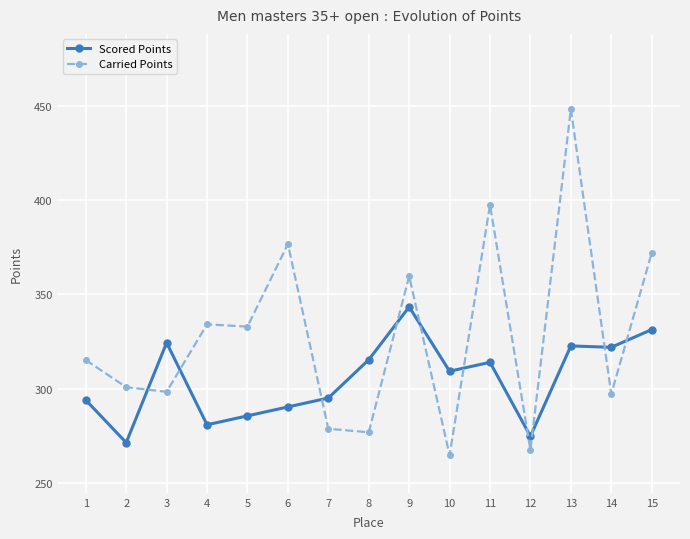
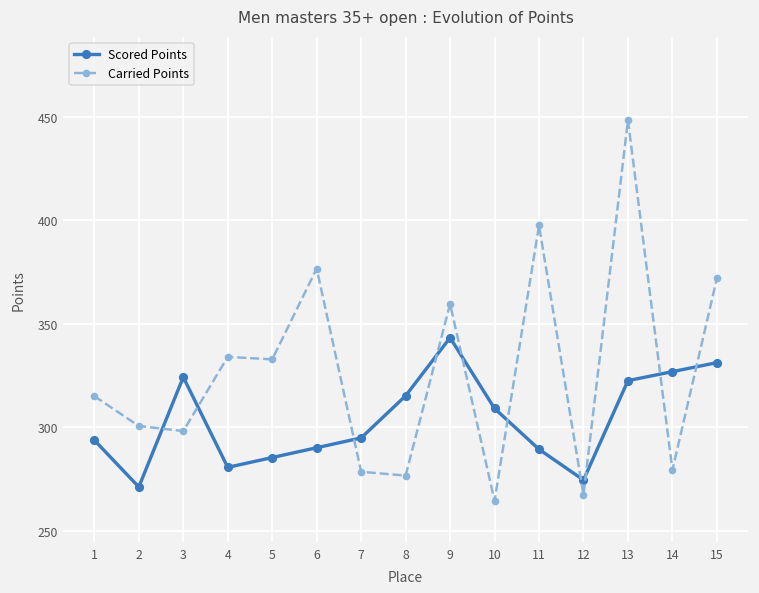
  {
    "Scored Points": {
      "1": 294,
      "2": 271,
      "3": 324,
      "4": 281,
      "5": 285,
      "6": 290,
      "7": 295,
      "8": 315,
      "9": 343,
      "10": 309,
-     "11": 314,
+     "11": 289,
      "12": 275,
      "13": 323,
-     "14": 322,
+     "14": 327,
      "15": 331
    },
    "Carried Points": {
      "1": 315,
      "2": 301,
      "3": 298,
      "4": 334,
      "5": 333,
      "6": 377,
      "7": 279,
      "8": 277,
      "9": 360,
      "10": 265,
      "11": 398,
      "12": 267,
      "13": 448,
-     "14": 297,
+     "14": 279,
      "15": 372
    }
  }
